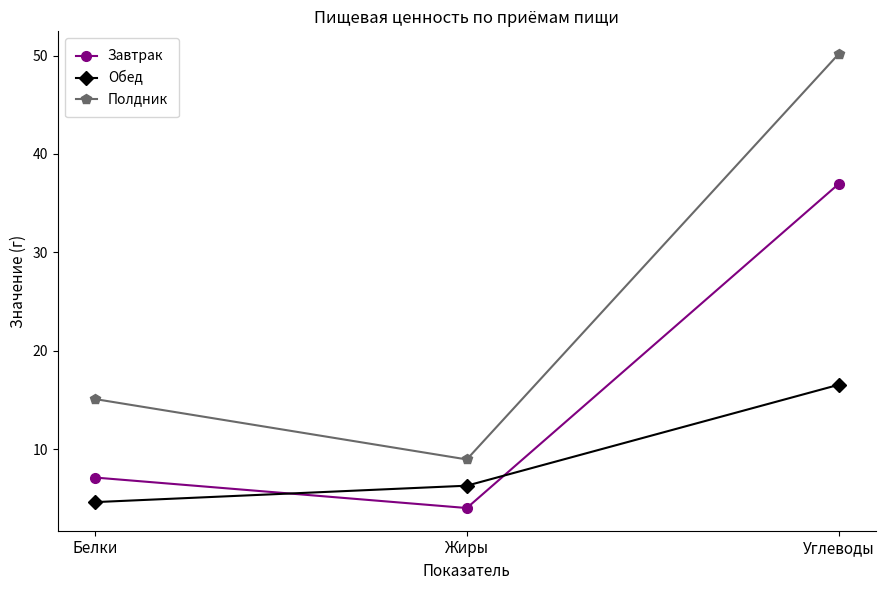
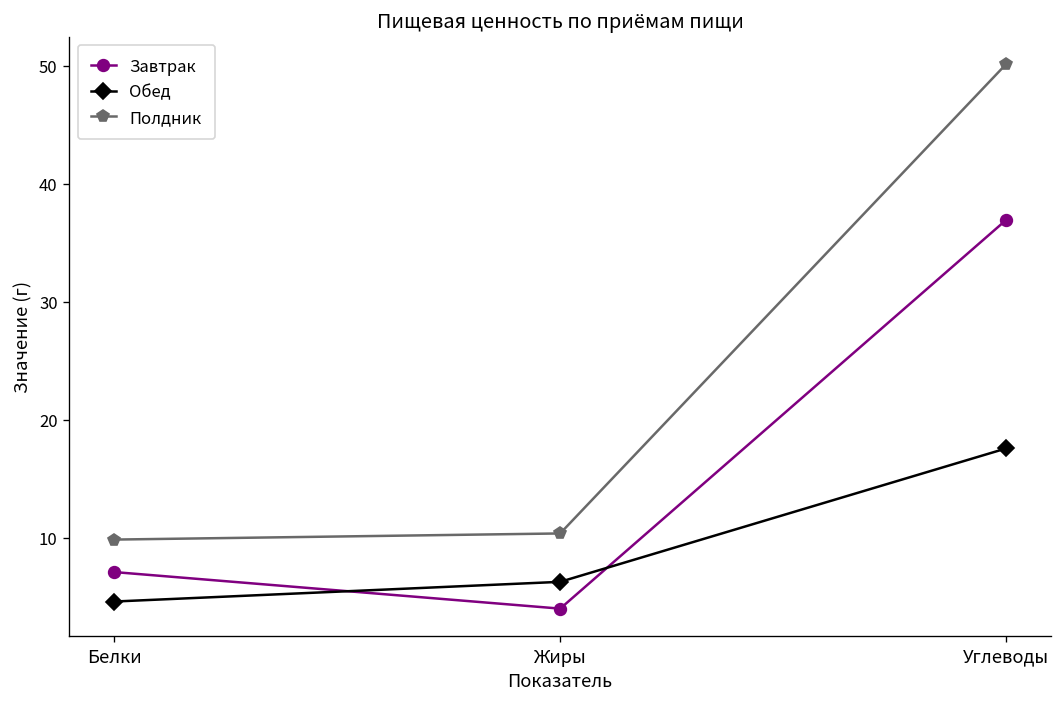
  {
    "Завтрак": {
      "Белки": 7,
      "Жиры": 4,
      "Углеводы": 37
    },
    "Обед": {
      "Белки": 5,
      "Жиры": 6,
-     "Углеводы": 17
+     "Углеводы": 18
    },
    "Полдник": {
-     "Белки": 15,
-     "Жиры": 9,
+     "Белки": 10,
+     "Жиры": 10,
      "Углеводы": 50
    }
  }
